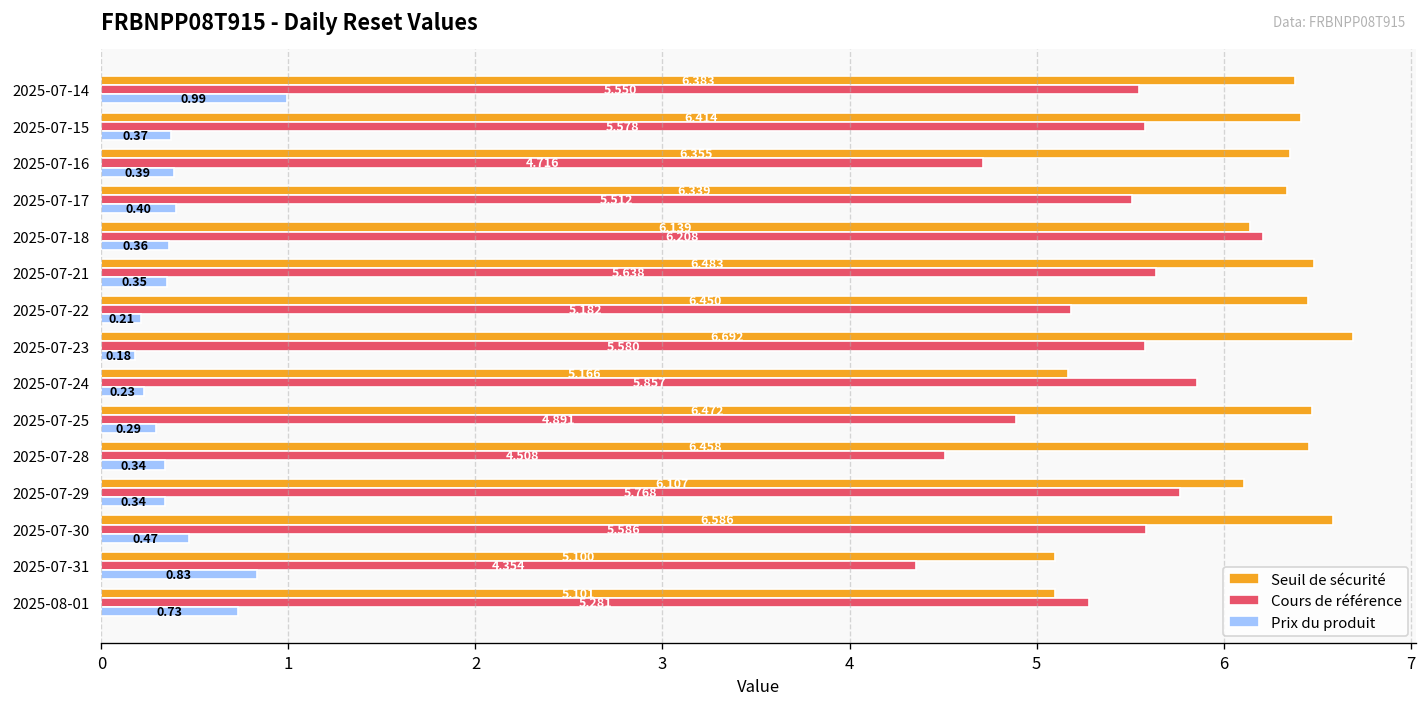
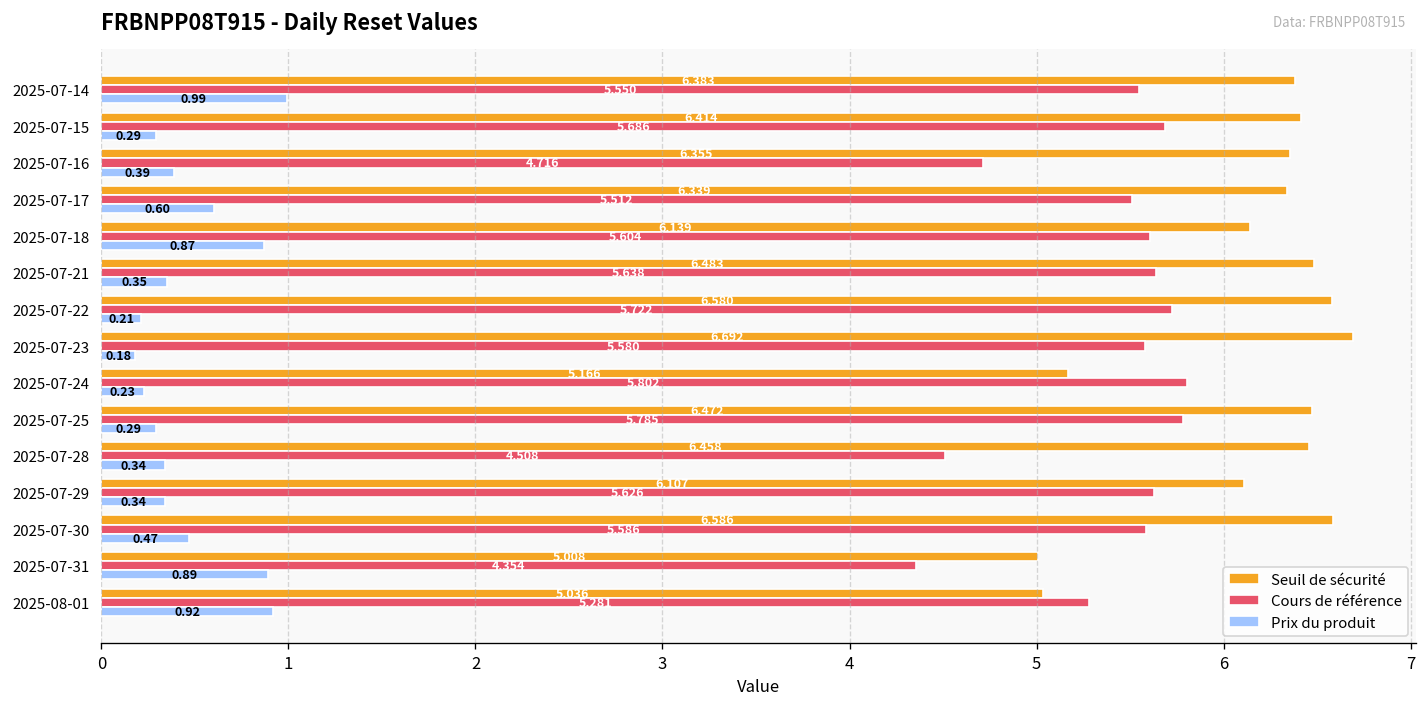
  {
    "Seuil de sécurité": {
      "2025-07-14": 6.383,
      "2025-07-15": 6.414,
      "2025-07-16": 6.355,
      "2025-07-17": 6.339,
      "2025-07-21": 6.483,
-     "2025-07-22": 6.450,
+     "2025-07-22": 6.580,
      "2025-07-23": 6.692,
      "2025-07-24": 5.166,
      "2025-07-25": 6.472,
      "2025-07-28": 6.458,
      "2025-07-29": 6.107,
      "2025-07-30": 6.586,
-     "2025-07-31": 5.100,
-     "2025-08-01": 5.101
+     "2025-07-31": 5.008,
+     "2025-08-01": 5.036
    },
    "Cours de référence": {
      "2025-07-14": 5.550,
-     "2025-07-15": 5.578,
+     "2025-07-15": 5.686,
      "2025-07-16": 4.716,
      "2025-07-17": 5.512,
-     "2025-07-18": 6.208,
+     "2025-07-18": 5.604,
      "2025-07-21": 5.638,
-     "2025-07-22": 5.182,
+     "2025-07-22": 5.722,
      "2025-07-23": 5.580,
-     "2025-07-24": 5.857,
-     "2025-07-25": 4.891,
+     "2025-07-24": 5.802,
+     "2025-07-25": 5.785,
      "2025-07-28": 4.508,
-     "2025-07-29": 5.768,
+     "2025-07-29": 5.626,
      "2025-07-30": 5.586,
      "2025-07-31": 4.354,
      "2025-08-01": 5.281
    },
    "Prix du produit": {
      "2025-07-14": 0.99,
-     "2025-07-15": 0.37,
+     "2025-07-15": 0.29,
      "2025-07-16": 0.39,
-     "2025-07-17": 0.40,
-     "2025-07-18": 0.36,
+     "2025-07-17": 0.60,
+     "2025-07-18": 0.87,
      "2025-07-21": 0.35,
      "2025-07-22": 0.21,
      "2025-07-23": 0.18,
      "2025-07-24": 0.23,
      "2025-07-25": 0.29,
      "2025-07-28": 0.34,
      "2025-07-29": 0.34,
      "2025-07-30": 0.47,
-     "2025-07-31": 0.83,
-     "2025-08-01": 0.73
+     "2025-07-31": 0.89,
+     "2025-08-01": 0.92
    }
  }
